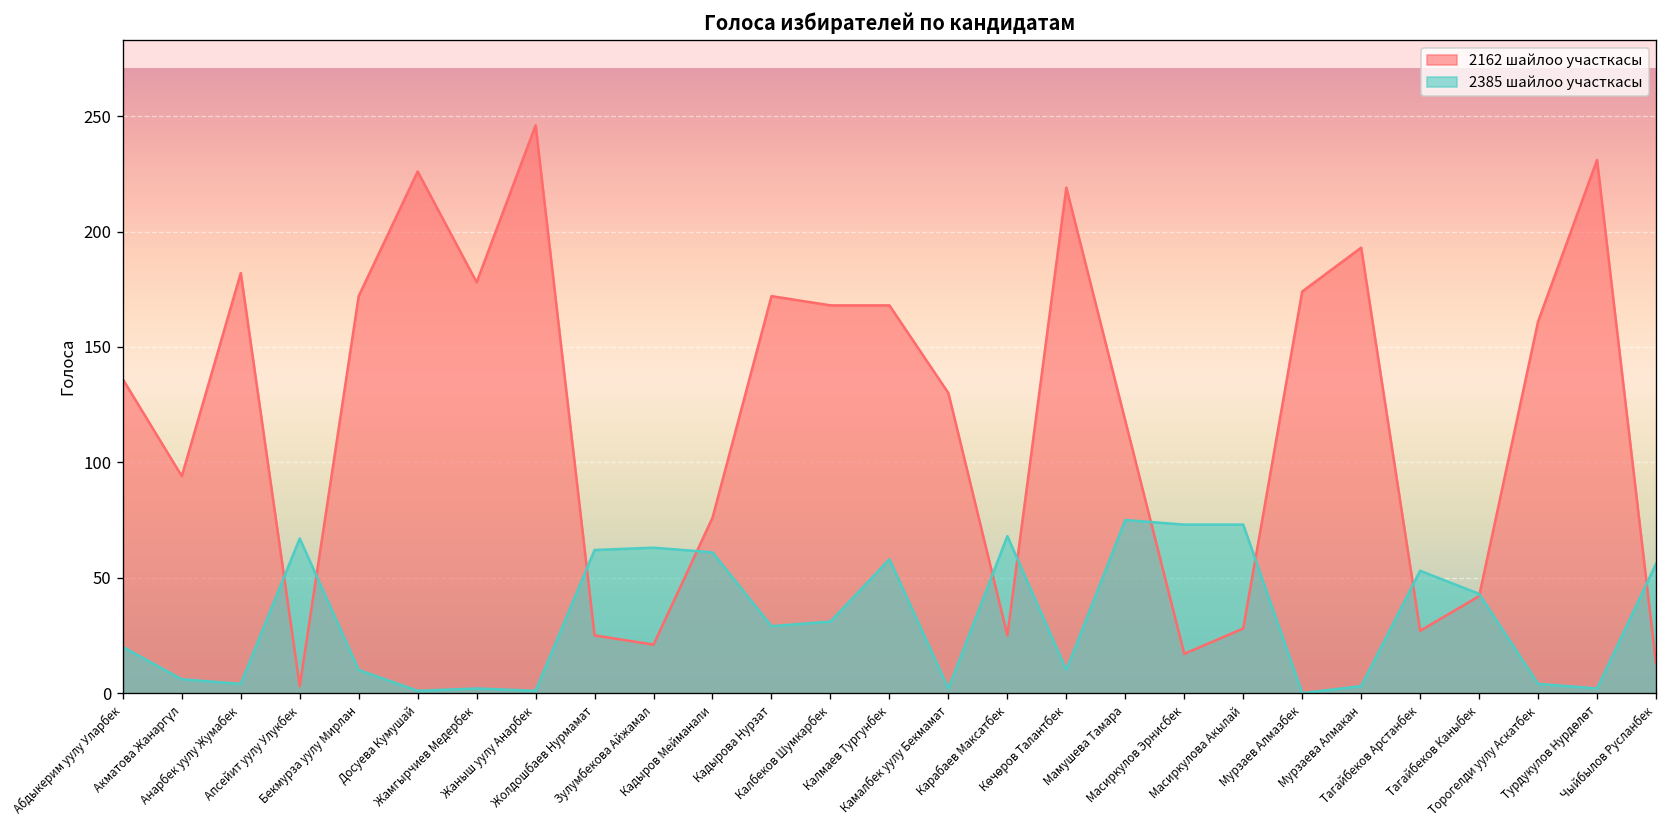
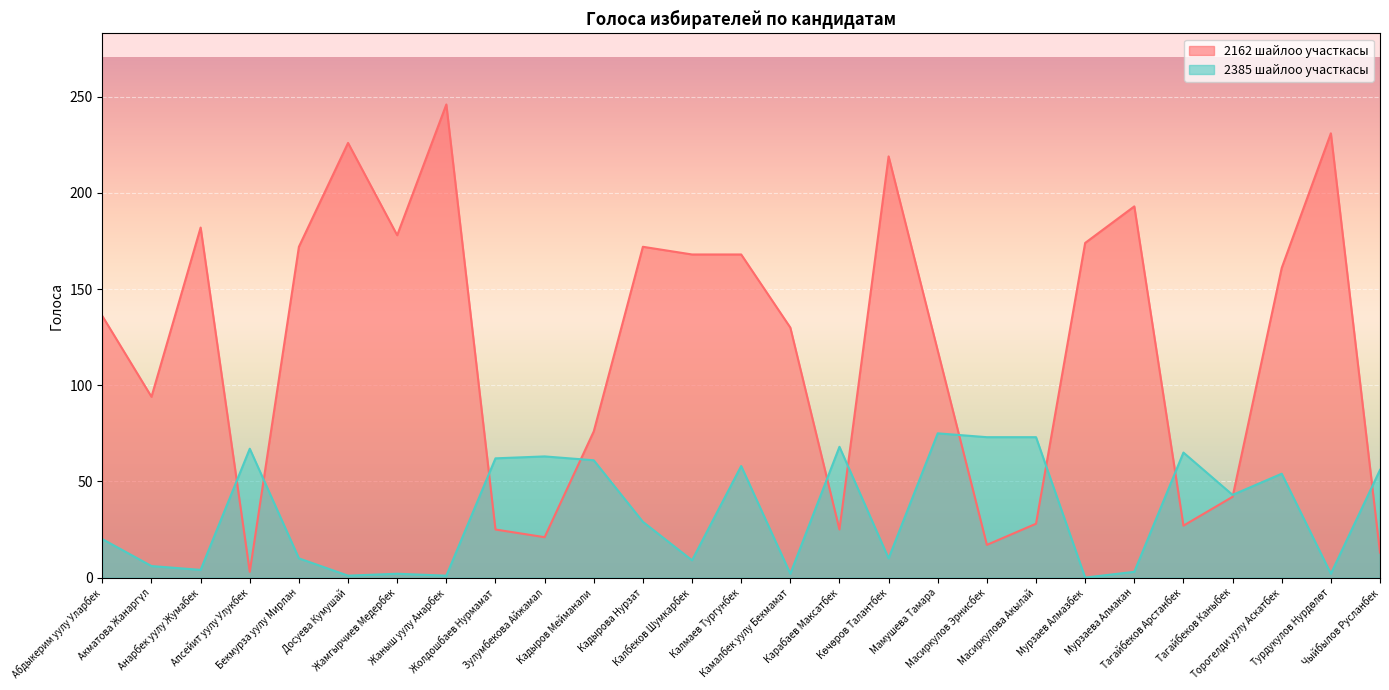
  {
    "2162 шайлоо участкасы": {
      "Абдыкерим уулу Уларбек": 136,
      "Акматова Жанаргүл": 94,
      "Анарбек уулу Жумабек": 182,
      "Апсейит уулу Улукбек": 3,
      "Бекмурза уулу Мирлан": 172,
      "Досуева Кумушай": 226,
      "Жамгырчиев Медербек": 178,
      "Жаныш уулу Анарбек": 246,
      "Жолдошбаев Нурмамат": 25,
      "Зулумбекова Айжамал": 21,
      "Кадыров Мейманали": 76,
      "Кадырова Нурзат": 172,
      "Калбеков Шумкарбек": 168,
      "Калмаев Тургунбек": 168,
      "Камалбек уулу Бекмамат": 130,
      "Карабаев Максатбек": 25,
      "Көчөров Талантбек": 219,
      "Мамушева Тамара": 118,
      "Масиркулов Эрнисбек": 17,
      "Масиркулова Акылай": 28,
      "Мурзаев Алмазбек": 174,
      "Мурзаева Алмакан": 193,
      "Тагайбеков Арстанбек": 27,
      "Торогелди уулу Аскатбек": 161,
      "Турдукулов Нурдөлөт": 231,
      "Чыйбылов Русланбек": 13
    },
    "2385 шайлоо участкасы": {
      "Абдыкерим уулу Уларбек": 20,
      "Акматова Жанаргүл": 6,
      "Анарбек уулу Жумабек": 4,
      "Апсейит уулу Улукбек": 67,
      "Бекмурза уулу Мирлан": 10,
      "Досуева Кумушай": 1,
      "Жамгырчиев Медербек": 2,
      "Жаныш уулу Анарбек": 1,
      "Жолдошбаев Нурмамат": 62,
      "Зулумбекова Айжамал": 63,
      "Кадыров Мейманали": 61,
      "Кадырова Нурзат": 29,
-     "Калбеков Шумкарбек": 31,
+     "Калбеков Шумкарбек": 9,
      "Калмаев Тургунбек": 58,
      "Камалбек уулу Бекмамат": 2,
      "Карабаев Максатбек": 68,
      "Көчөров Талантбек": 10,
      "Мамушева Тамара": 75,
      "Масиркулов Эрнисбек": 73,
      "Масиркулова Акылай": 73,
      "Мурзаев Алмазбек": 0,
      "Мурзаева Алмакан": 3,
-     "Тагайбеков Арстанбек": 53,
-     "Торогелди уулу Аскатбек": 4,
+     "Тагайбеков Арстанбек": 65,
+     "Торогелди уулу Аскатбек": 54,
      "Турдукулов Нурдөлөт": 2,
      "Чыйбылов Русланбек": 56
    }
  }
